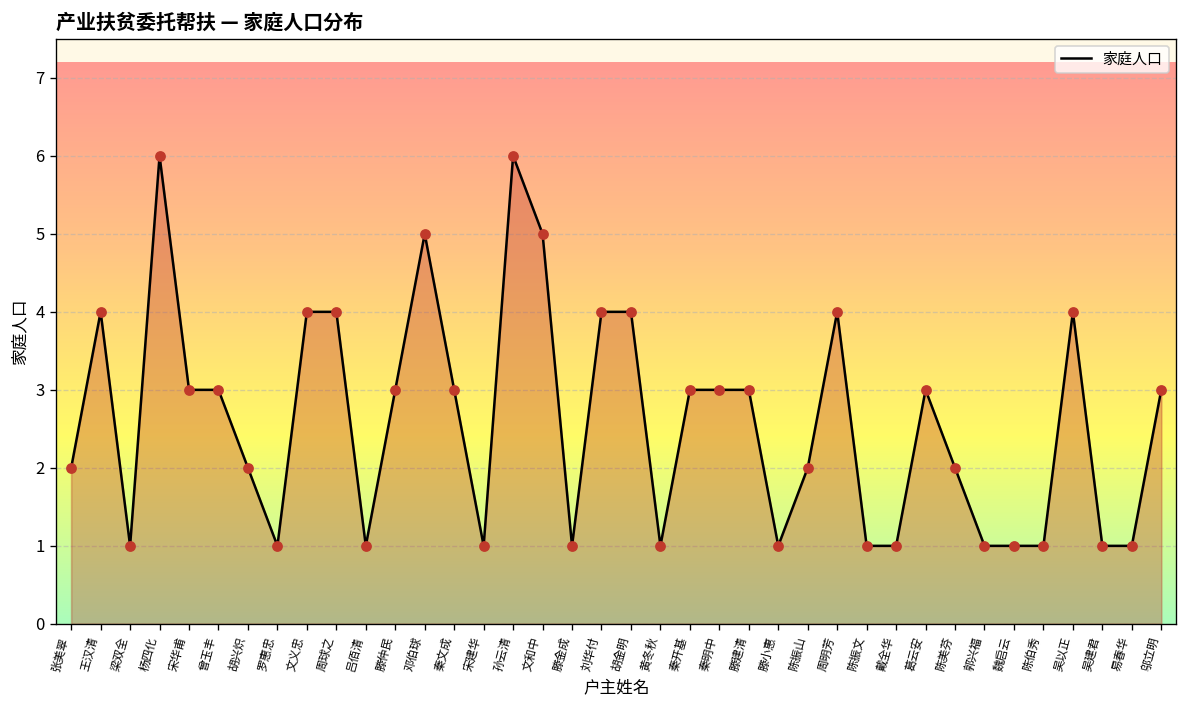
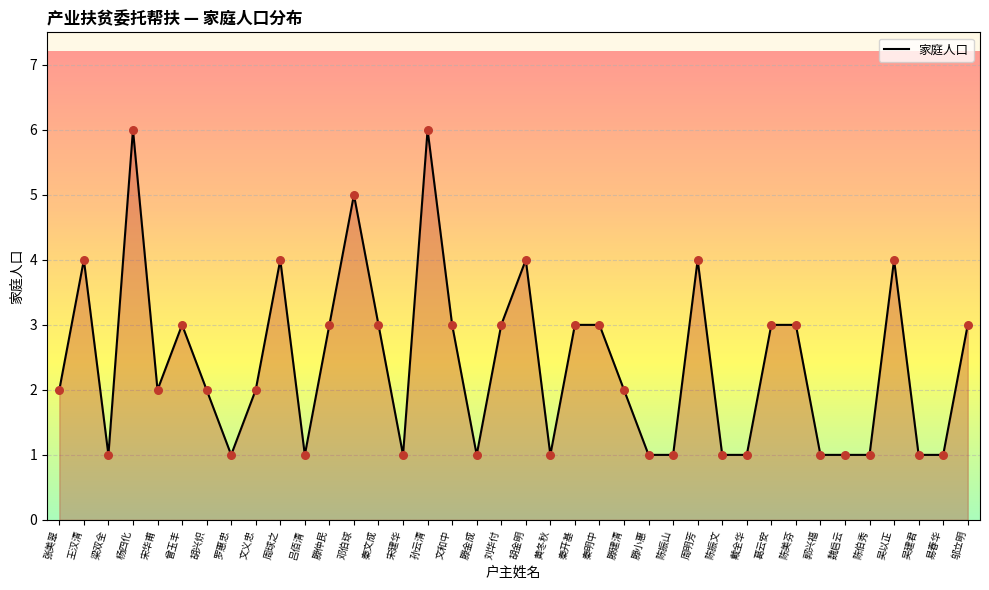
  {
    "张美翠": 2,
    "王汉清": 4,
    "梁双全": 1,
    "杨四化": 6,
-   "宋华甫": 3,
+   "宋华甫": 2,
    "曾玉丰": 3,
    "胡兴炽": 2,
    "罗惠忠": 1,
-   "文义忠": 4,
+   "文义忠": 2,
    "周球之": 4,
    "吕佰清": 1,
    "滕仲民": 3,
    "邓伯球": 5,
    "秦文成": 3,
    "宋建华": 1,
    "孙云清": 6,
-   "文和中": 5,
+   "文和中": 3,
    "滕金成": 1,
-   "刘华付": 4,
+   "刘华付": 3,
    "胡金明": 4,
    "黄冬秋": 1,
    "秦开基": 3,
    "秦明中": 3,
-   "滕建清": 3,
+   "滕建清": 2,
    "滕小惠": 1,
-   "陈振山": 2,
+   "陈振山": 1,
    "周明芳": 4,
    "陈振文": 1,
    "戴全华": 1,
    "葛云安": 3,
-   "陈美芬": 2,
+   "陈美芬": 3,
    "郭兴福": 1,
    "魏启云": 1,
    "陈伯秀": 1,
    "吴以正": 4,
    "吴建君": 1,
    "易春华": 1,
    "邬立明": 3
  }
